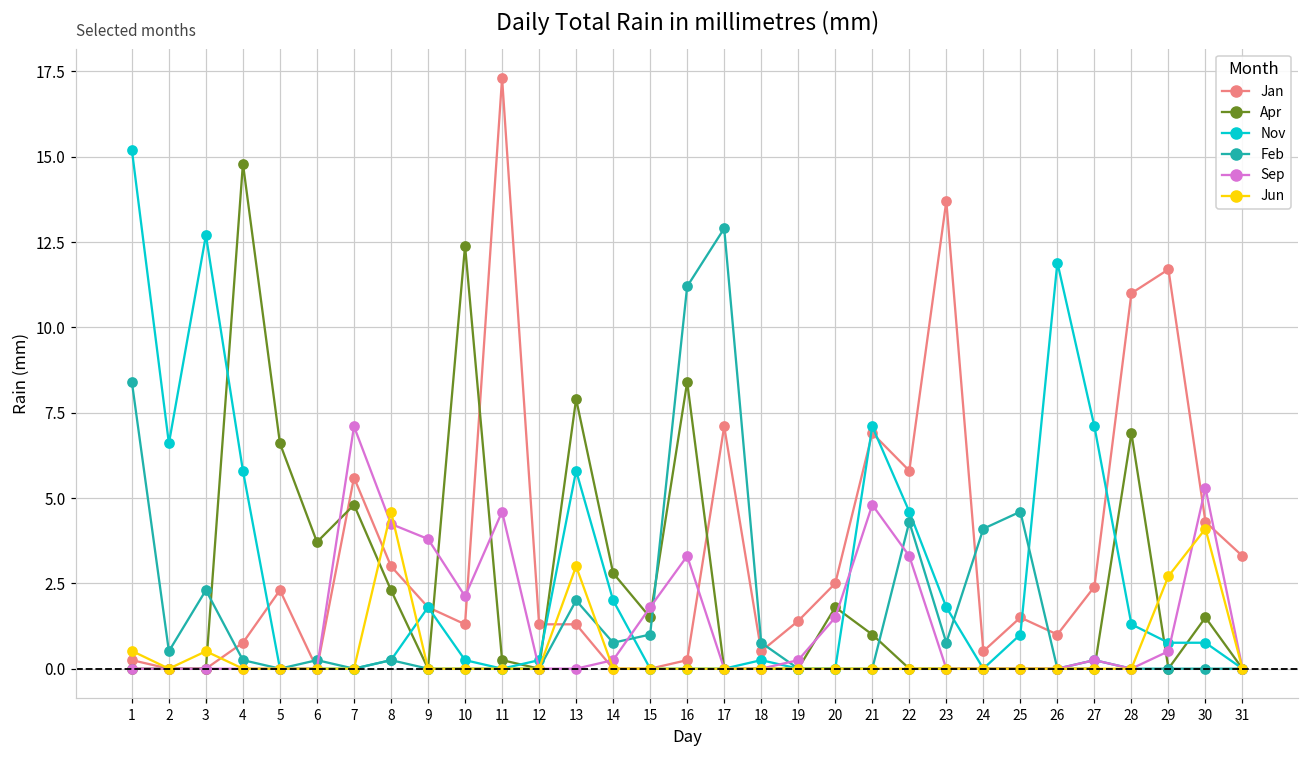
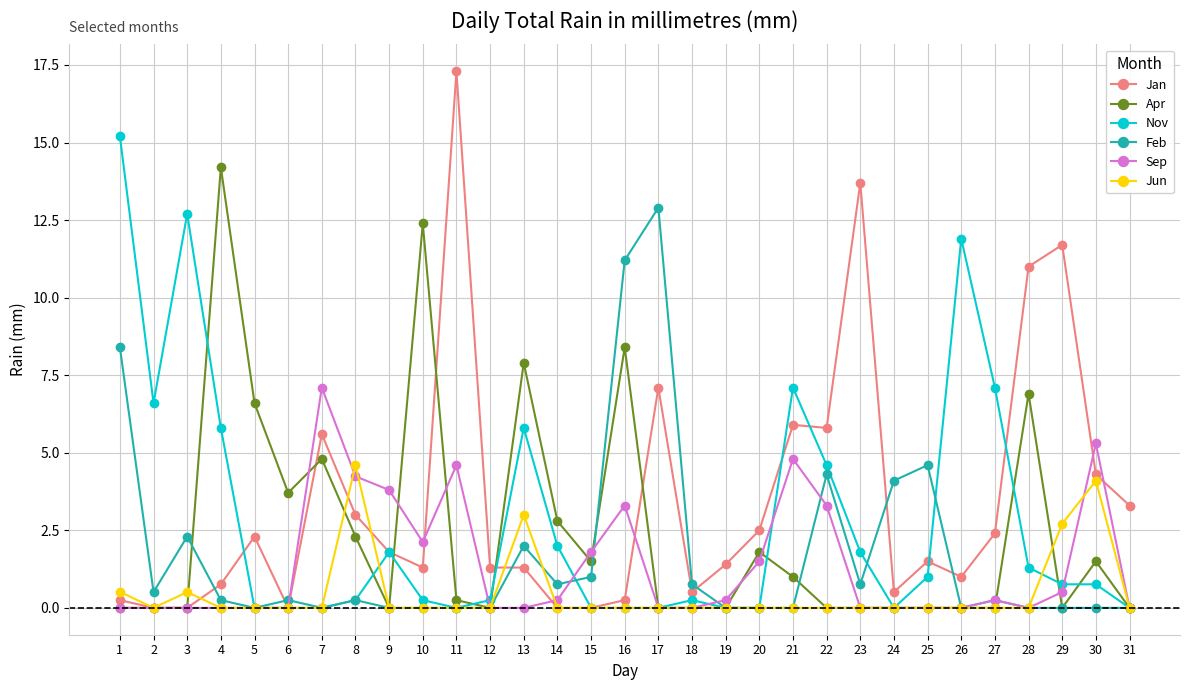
  {
    "Jan": {
      "1": 0.3,
      "4": 0.8,
      "5": 2.3,
      "7": 5.6,
      "8": 3.0,
      "10": 1.3,
      "11": 17.3,
      "12": 1.3,
      "13": 1.3,
      "16": 0.3,
      "17": 7.1,
      "18": 0.5,
      "19": 1.4,
      "20": 2.5,
-     "21": 6.9,
+     "21": 5.9,
      "22": 5.8,
      "23": 13.7,
      "24": 0.5,
      "25": 1.5,
      "26": 1.0,
      "27": 2.4,
      "28": 11.0,
      "29": 11.7,
      "30": 4.3,
      "31": 3.3
    },
    "Apr": {
-     "4": 14.8,
+     "4": 14.2,
      "5": 6.6,
      "6": 3.7,
      "7": 4.8,
      "8": 2.3,
      "10": 12.4,
      "11": 0.3,
      "13": 7.9,
      "14": 2.8,
      "15": 1.5,
      "16": 8.4,
      "20": 1.8,
      "21": 1.0,
      "28": 6.9,
      "30": 1.5
    },
    "Sep": {
      "7": 7.1,
      "8": 4.2,
      "9": 3.8,
      "10": 2.1,
      "11": 4.6,
      "13": 0.0,
      "14": 0.3,
      "15": 1.8,
      "16": 3.3,
      "19": 0.3,
      "20": 1.5,
      "21": 4.8,
      "22": 3.3,
      "29": 0.5,
      "30": 5.3
    },
    "Jun": {
      "1": 0.5,
      "3": 0.5,
      "8": 4.6,
      "13": 3.0,
      "29": 2.7,
      "30": 4.1
    }
  }
